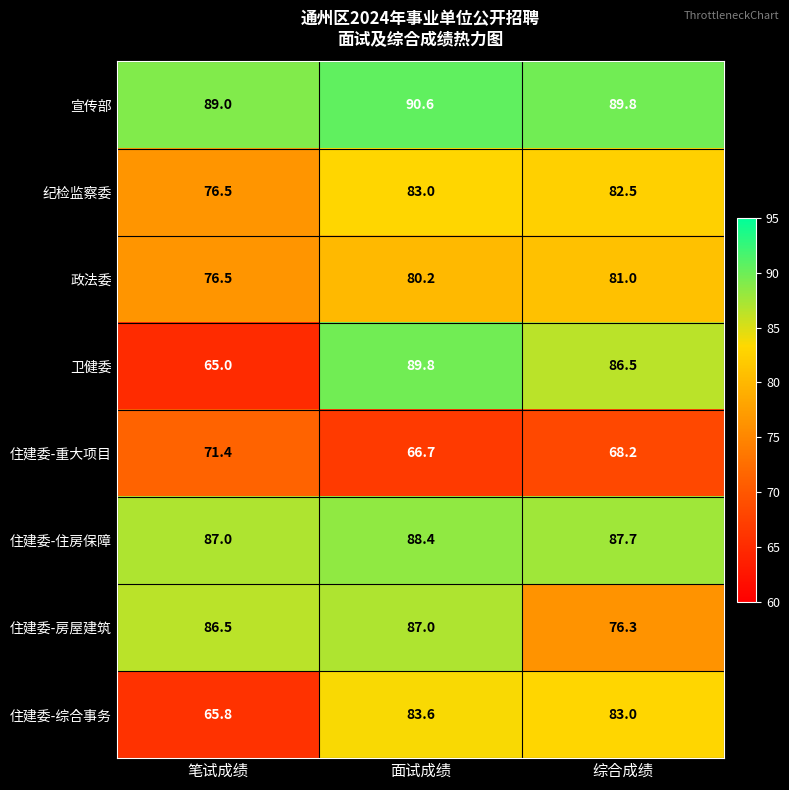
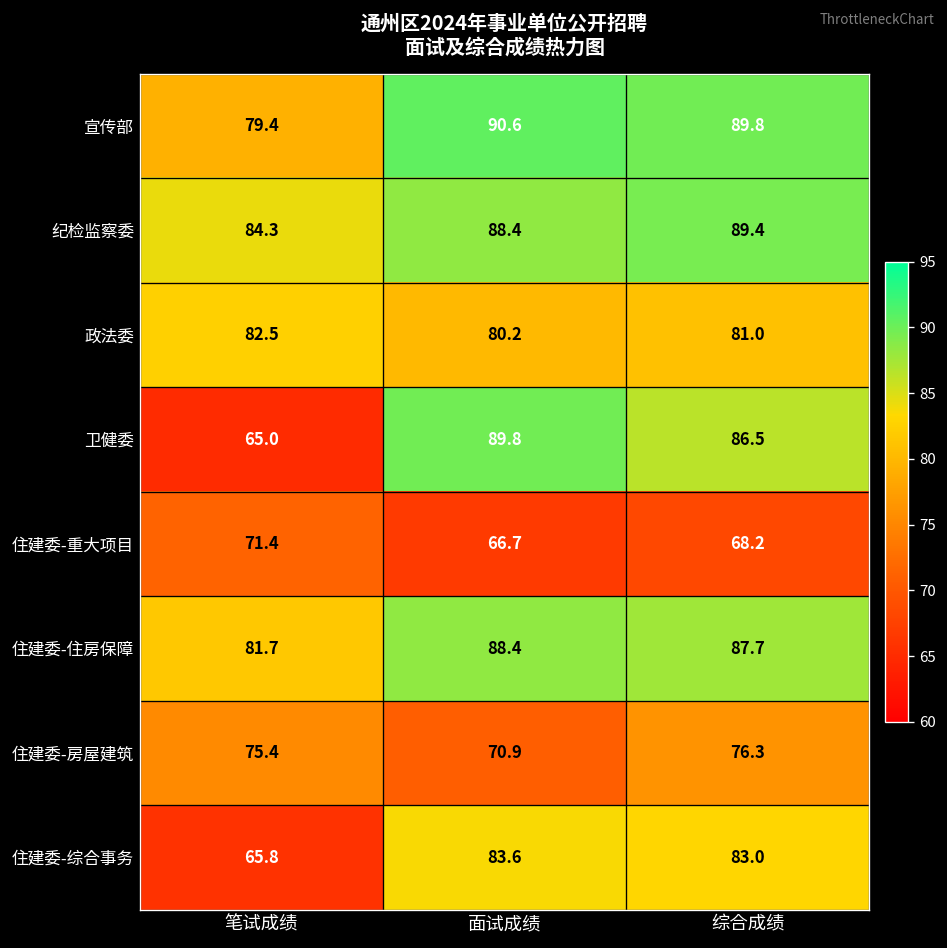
  {
    "宣传部": {
-     "笔试成绩": 89.0,
+     "笔试成绩": 79.4,
      "面试成绩": 90.6,
      "综合成绩": 89.8
    },
    "纪检监察委": {
-     "笔试成绩": 76.5,
-     "面试成绩": 83.0,
-     "综合成绩": 82.5
+     "笔试成绩": 84.3,
+     "面试成绩": 88.4,
+     "综合成绩": 89.4
    },
    "政法委": {
-     "笔试成绩": 76.5,
+     "笔试成绩": 82.5,
      "面试成绩": 80.2,
      "综合成绩": 81.0
    },
    "卫健委": {
      "笔试成绩": 65.0,
      "面试成绩": 89.8,
      "综合成绩": 86.5
    },
    "住建委-重大项目": {
      "笔试成绩": 71.4,
      "面试成绩": 66.7,
      "综合成绩": 68.2
    },
    "住建委-住房保障": {
-     "笔试成绩": 87.0,
+     "笔试成绩": 81.7,
      "面试成绩": 88.4,
      "综合成绩": 87.7
    },
    "住建委-房屋建筑": {
-     "笔试成绩": 86.5,
-     "面试成绩": 87.0,
+     "笔试成绩": 75.4,
+     "面试成绩": 70.9,
      "综合成绩": 76.3
    },
    "住建委-综合事务": {
      "笔试成绩": 65.8,
      "面试成绩": 83.6,
      "综合成绩": 83.0
    }
  }
